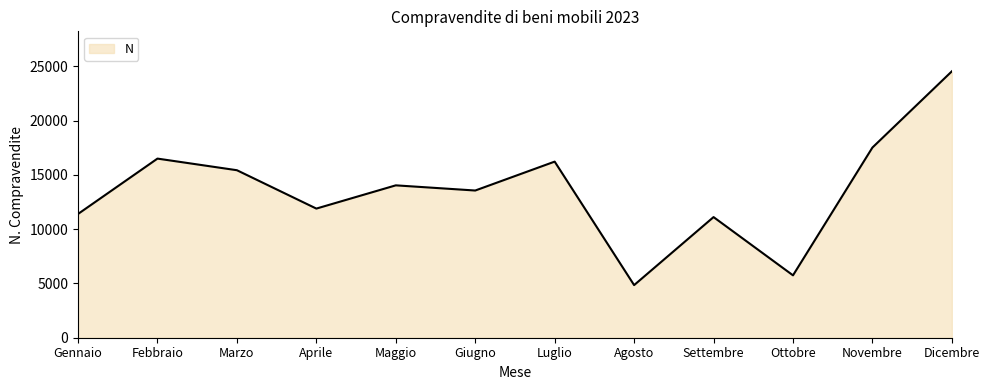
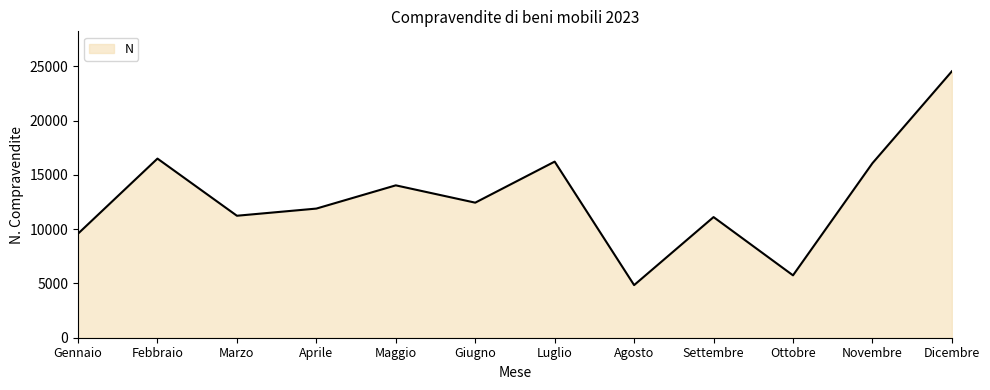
  {
-   "Gennaio": 11400,
+   "Gennaio": 9600,
    "Febbraio": 16500,
-   "Marzo": 15400,
+   "Marzo": 11200,
    "Aprile": 11900,
    "Maggio": 14000,
-   "Giugno": 13600,
+   "Giugno": 12400,
    "Luglio": 16200,
    "Agosto": 4900,
    "Settembre": 11100,
    "Ottobre": 5800,
-   "Novembre": 17500,
+   "Novembre": 16100,
    "Dicembre": 24600
  }
